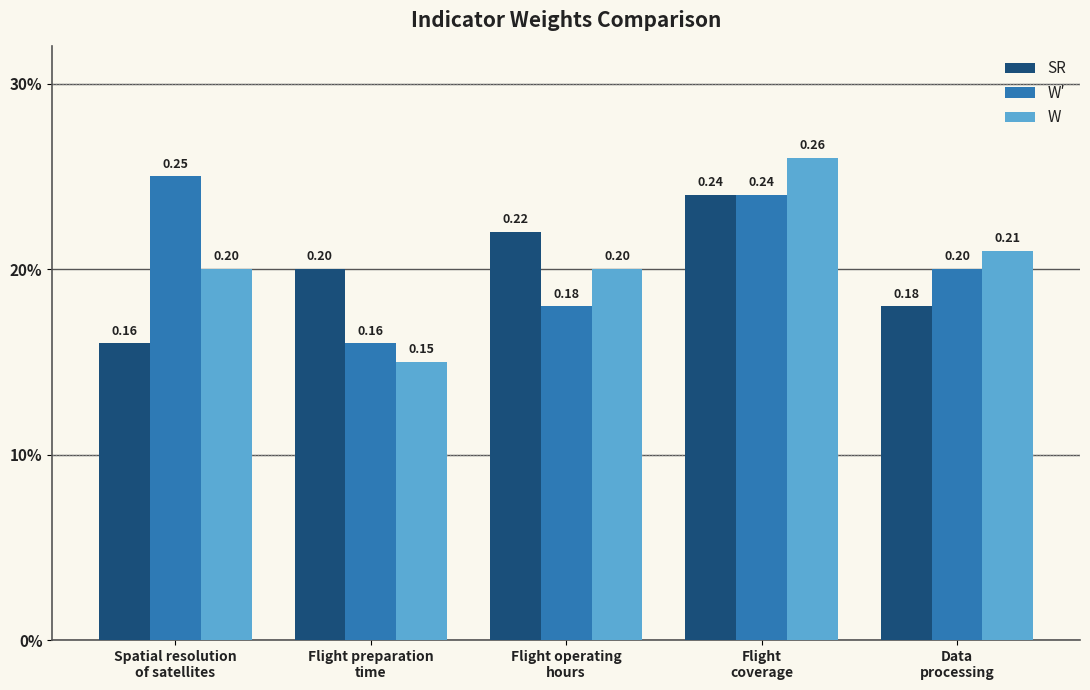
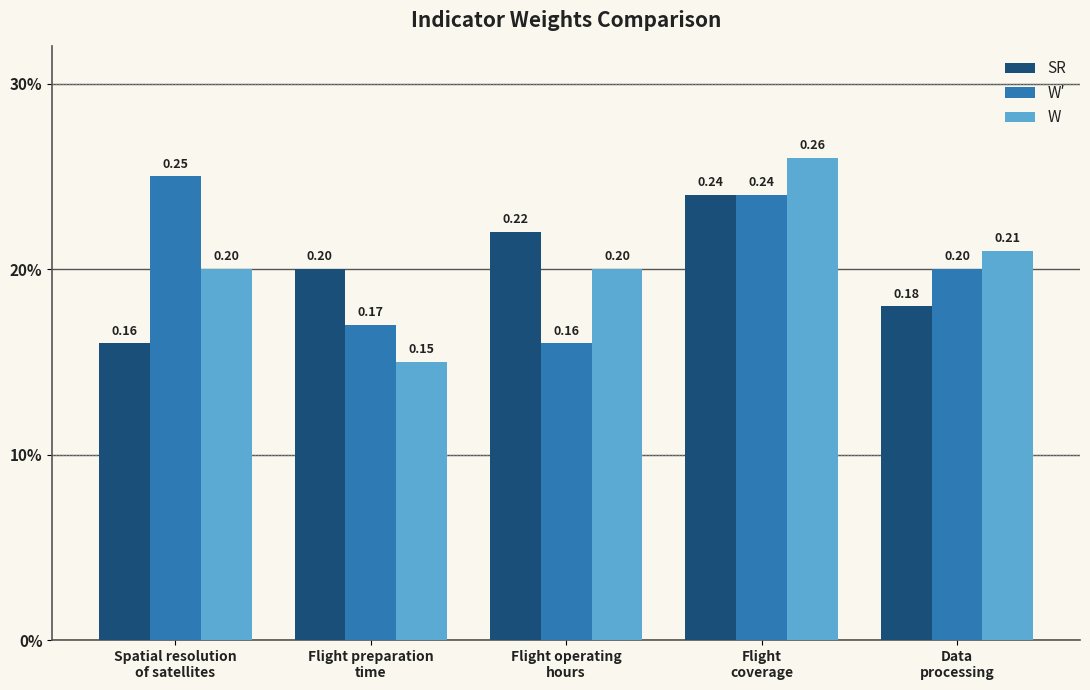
  {
    "SR": {
      "Spatial resolution of satellites": 0.16,
      "Flight preparation time": 0.20,
      "Flight operating hours": 0.22,
      "Flight coverage": 0.24,
      "Data processing": 0.18
    },
    "W′": {
      "Spatial resolution of satellites": 0.25,
-     "Flight preparation time": 0.16,
-     "Flight operating hours": 0.18,
+     "Flight preparation time": 0.17,
+     "Flight operating hours": 0.16,
      "Flight coverage": 0.24,
      "Data processing": 0.20
    },
    "W": {
      "Spatial resolution of satellites": 0.20,
      "Flight preparation time": 0.15,
      "Flight operating hours": 0.20,
      "Flight coverage": 0.26,
      "Data processing": 0.21
    }
  }
